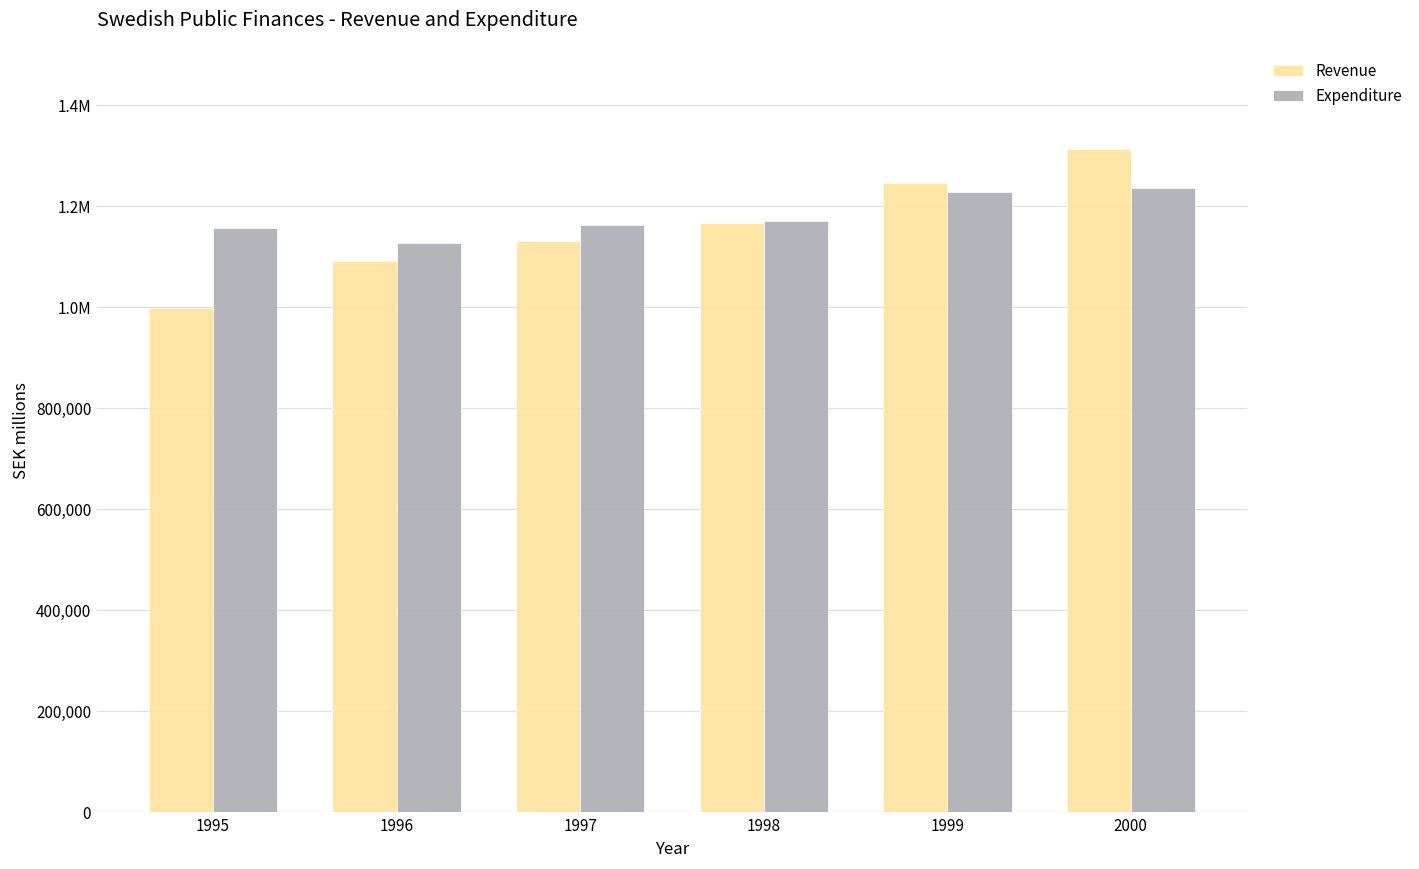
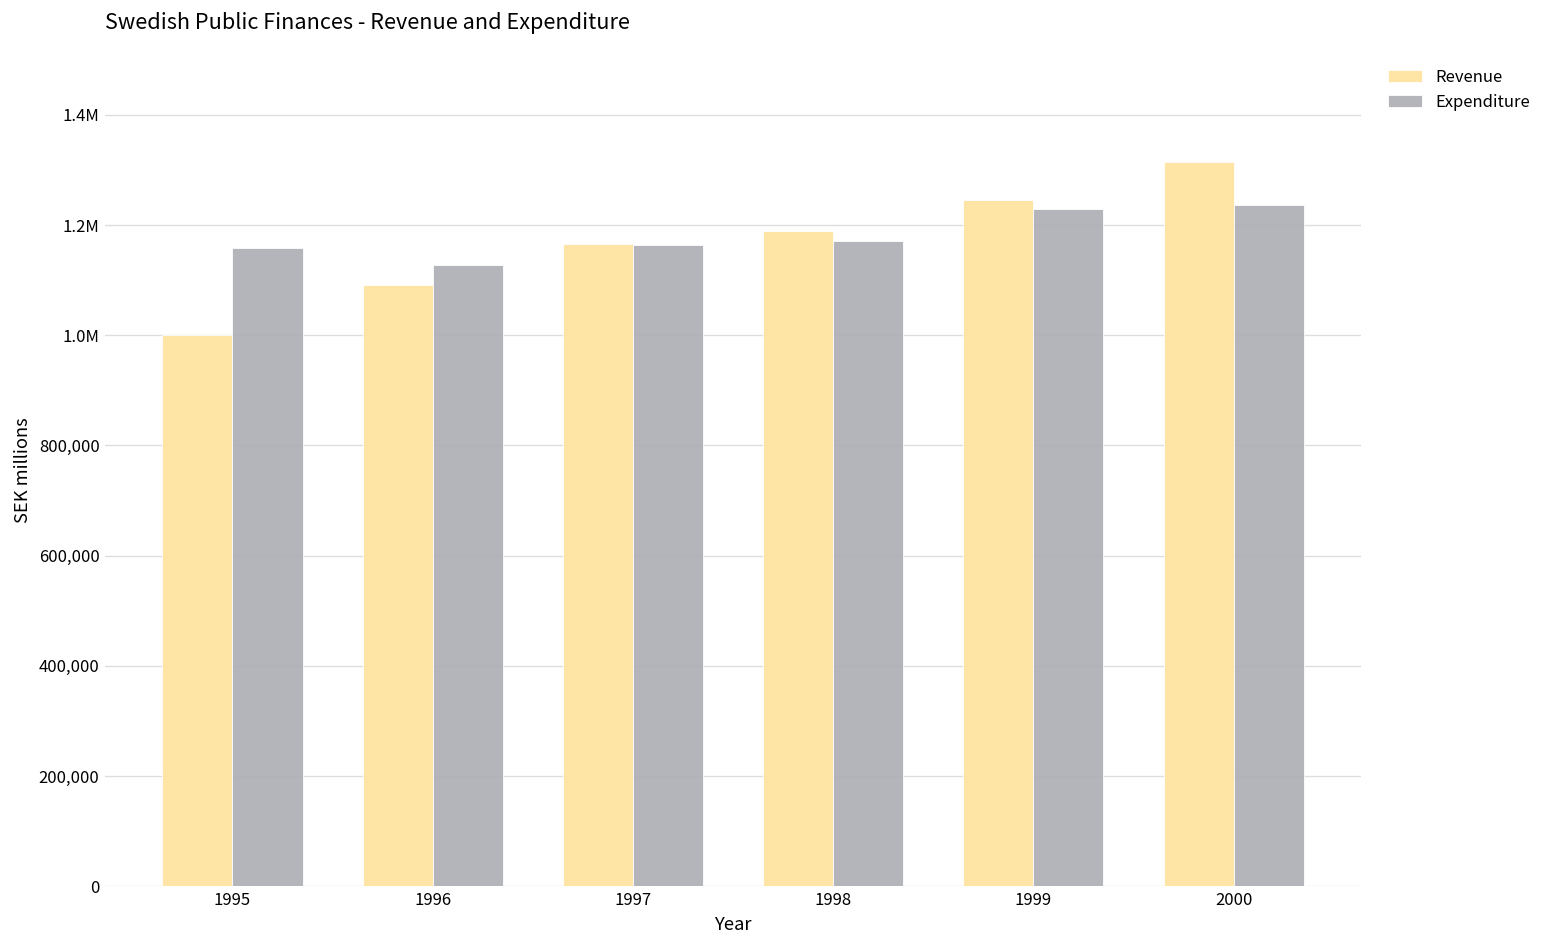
  {
    "Revenue": {
      "1995": "1,000,000",
      "1996": "1,090,000",
-     "1997": "1,130,000",
-     "1998": "1,170,000",
+     "1997": "1,170,000",
+     "1998": "1,190,000",
      "1999": "1,250,000",
      "2000": "1,310,000"
    },
    "Expenditure": {
      "1995": "1,160,000",
      "1996": "1,130,000",
      "1997": "1,160,000",
      "1998": "1,170,000",
      "1999": "1,230,000",
      "2000": "1,240,000"
    }
  }
